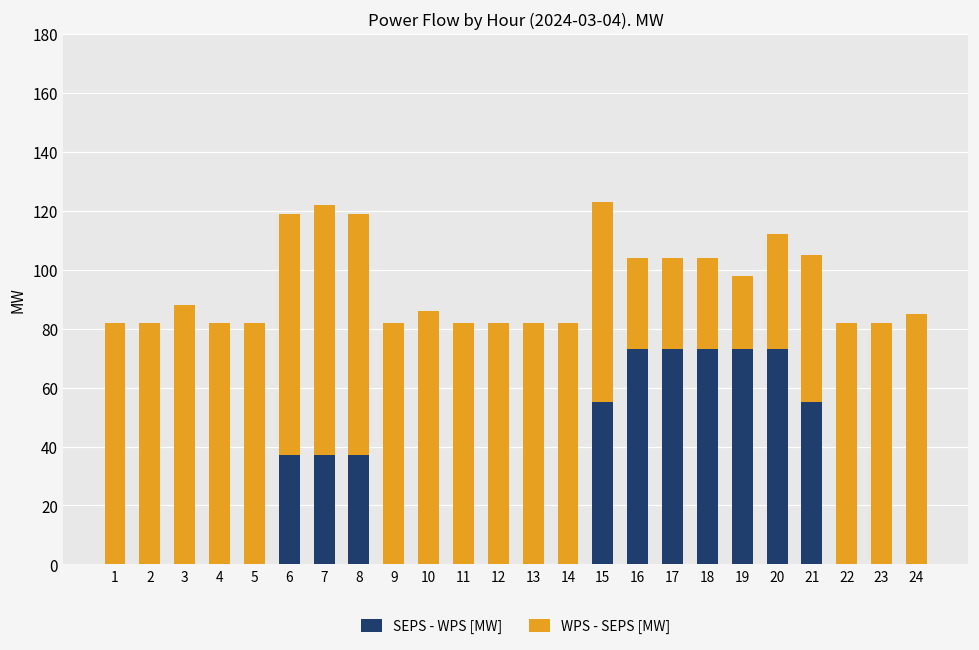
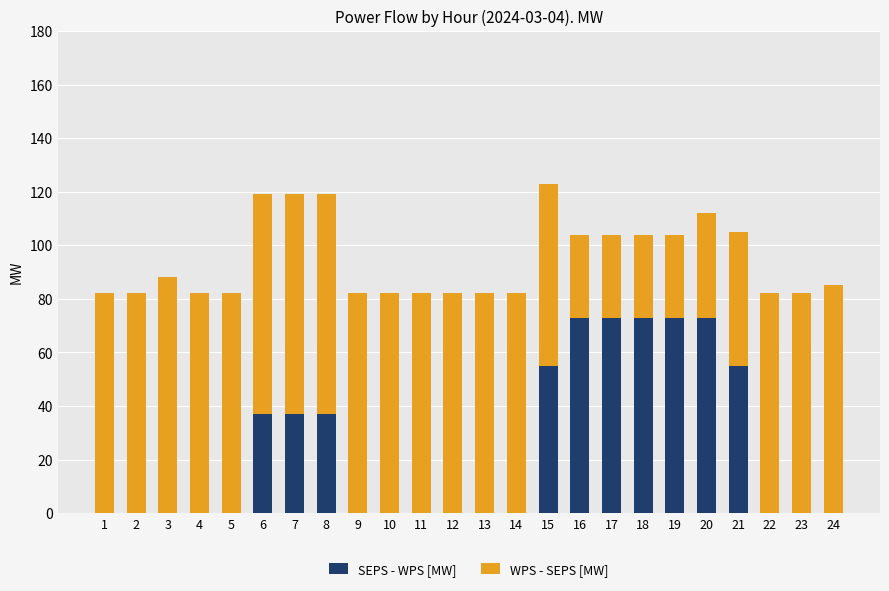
  {
    "SEPS - WPS [MW]": {
      "1": 0,
      "2": 0,
      "3": 0,
      "4": 0,
      "5": 0,
      "6": 37,
      "7": 37,
      "8": 37,
      "9": 0,
      "10": 0,
      "11": 0,
      "12": 0,
      "13": 0,
      "14": 0,
      "15": 55,
      "16": 73,
      "17": 73,
      "18": 73,
      "19": 73,
      "20": 73,
      "21": 55,
      "22": 0,
      "23": 0,
      "24": 0
    },
    "WPS - SEPS [MW]": {
      "1": 82,
      "2": 82,
      "3": 88,
      "4": 82,
      "5": 82,
      "6": 82,
-     "7": 85,
+     "7": 82,
      "8": 82,
      "9": 82,
-     "10": 86,
+     "10": 82,
      "11": 82,
      "12": 82,
      "13": 82,
      "14": 82,
      "15": 68,
      "16": 31,
      "17": 31,
      "18": 31,
-     "19": 25,
+     "19": 31,
      "20": 39,
      "21": 50,
      "22": 82,
      "23": 82,
      "24": 85
    }
  }
